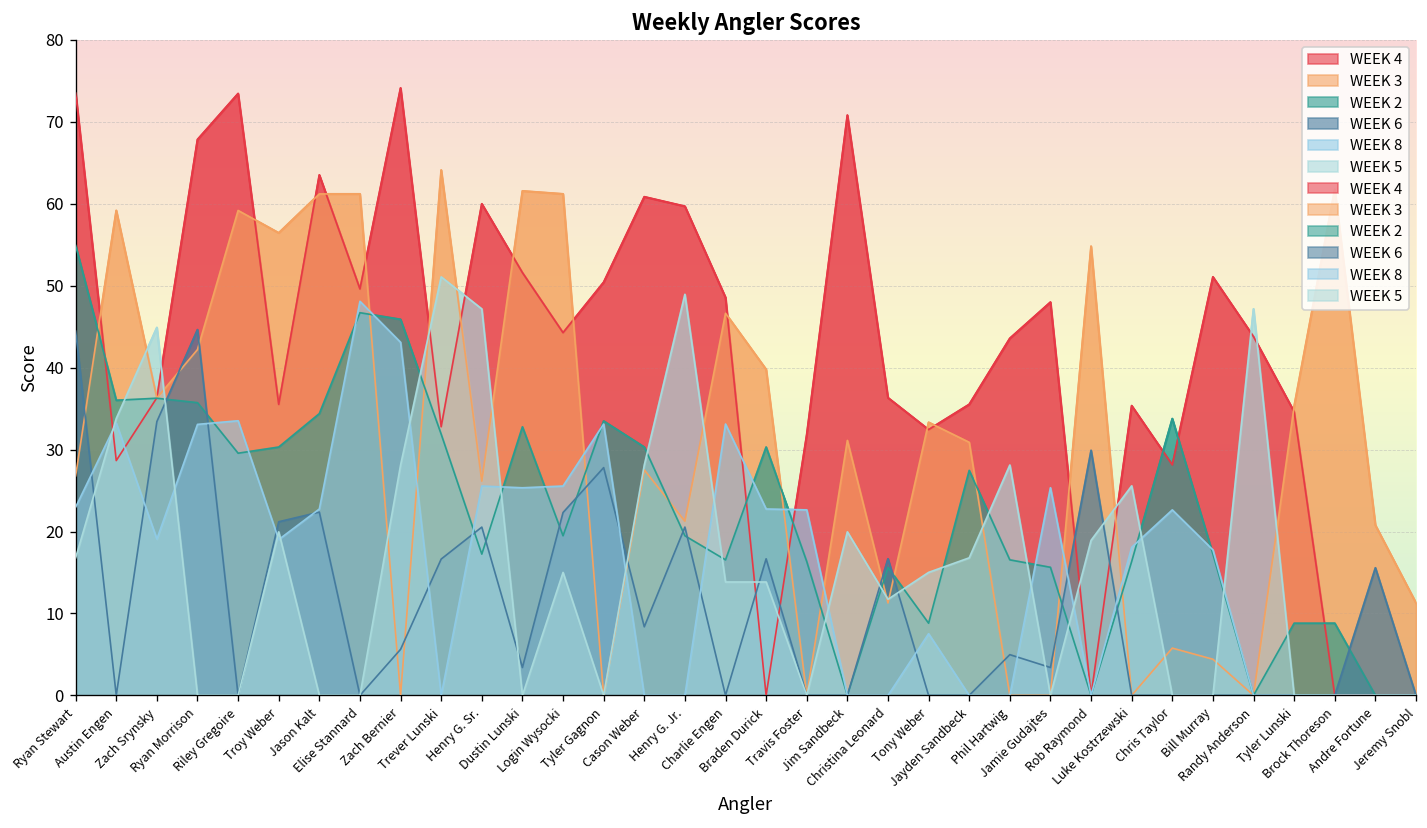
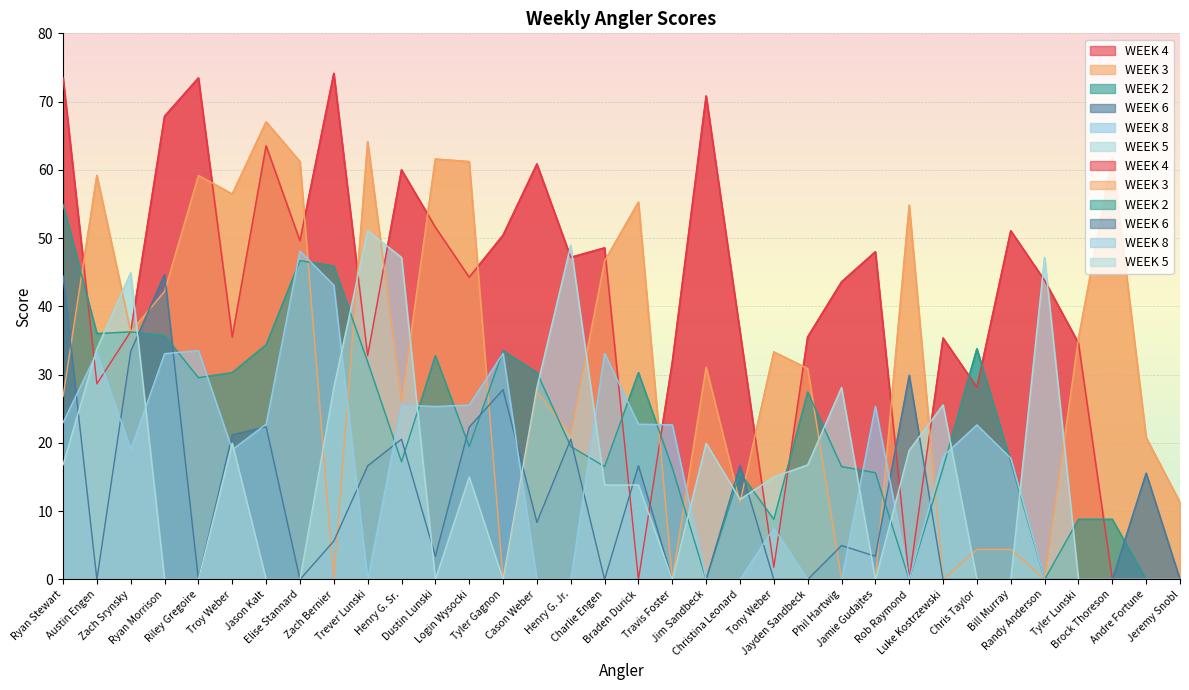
  {
    "WEEK 4": {
      "Ryan Stewart": 74,
      "Austin Engen": 29,
      "Ryan Morrison": 68,
      "Riley Gregoire": 73,
      "Troy Weber": 36,
      "Jason Kalt": 64,
      "Elise Stannard": 50,
      "Zach Bernier": 74,
      "Trever Lunski": 33,
      "Henry G. Sr.": 60,
      "Dustin Lunski": 52,
      "Login Wysocki": 44,
      "Tyler Gagnon": 50,
      "Cason Weber": 61,
-     "Henry G. Jr.": 60,
+     "Henry G. Jr.": 47,
      "Charlie Engen": 49,
      "Braden Durick": 0,
      "Travis Foster": 32,
      "Jim Sandbeck": 71,
      "Christina Leonard": 36,
-     "Tony Weber": 32,
+     "Tony Weber": 2,
      "Jayden Sandbeck": 36,
      "Phil Hartwig": 44,
      "Jamie Gudajtes": 48,
      "Luke Kostrzewski": 35,
      "Chris Taylor": 28,
      "Bill Murray": 51,
      "Randy Anderson": 44,
      "Tyler Lunski": 35
    },
    "WEEK 3": {
      "Ryan Stewart": 27,
      "Austin Engen": 59,
      "Ryan Morrison": 42,
      "Riley Gregoire": 59,
      "Troy Weber": 56,
-     "Jason Kalt": 61,
+     "Jason Kalt": 67,
      "Elise Stannard": 61,
      "Zach Bernier": 0,
      "Trever Lunski": 64,
      "Henry G. Sr.": 26,
      "Dustin Lunski": 62,
      "Login Wysocki": 61,
      "Cason Weber": 28,
      "Henry G. Jr.": 21,
      "Charlie Engen": 47,
-     "Braden Durick": 40,
+     "Braden Durick": 55,
      "Jim Sandbeck": 31,
      "Christina Leonard": 11,
      "Tony Weber": 33,
      "Jayden Sandbeck": 31,
      "Rob Raymond": 55,
-     "Chris Taylor": 6,
+     "Chris Taylor": 4,
      "Bill Murray": 4,
      "Tyler Lunski": 35,
      "Andre Fortune": 21,
      "Jeremy Snobl": 11
    }
  }
